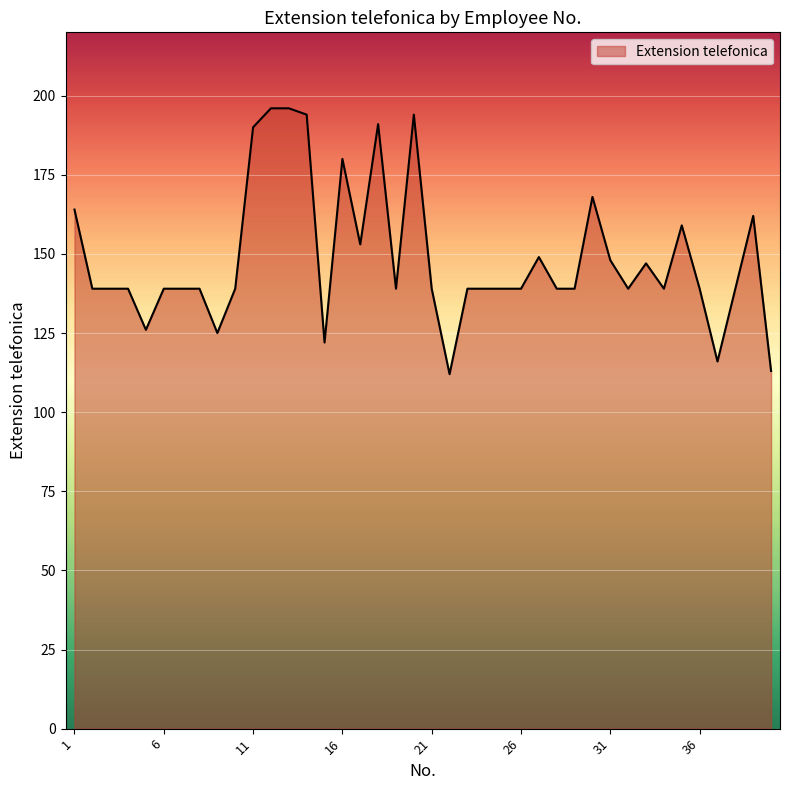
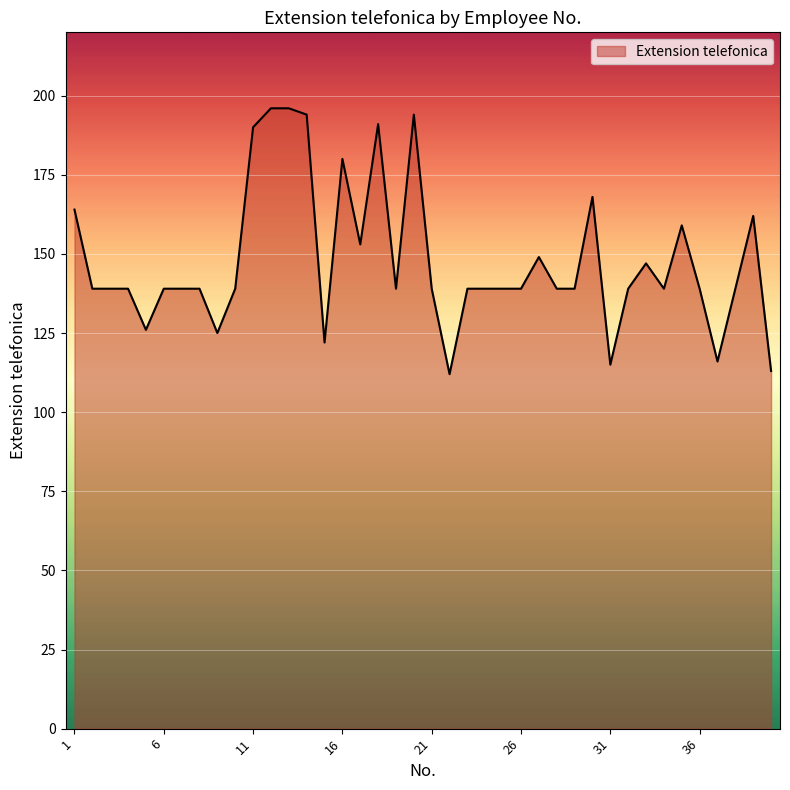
  {
    "1": 164,
    "6": 139,
    "11": 190,
    "16": 180,
    "21": 139,
    "26": 139,
-   "31": 148,
+   "31": 115,
    "36": 139
  }
